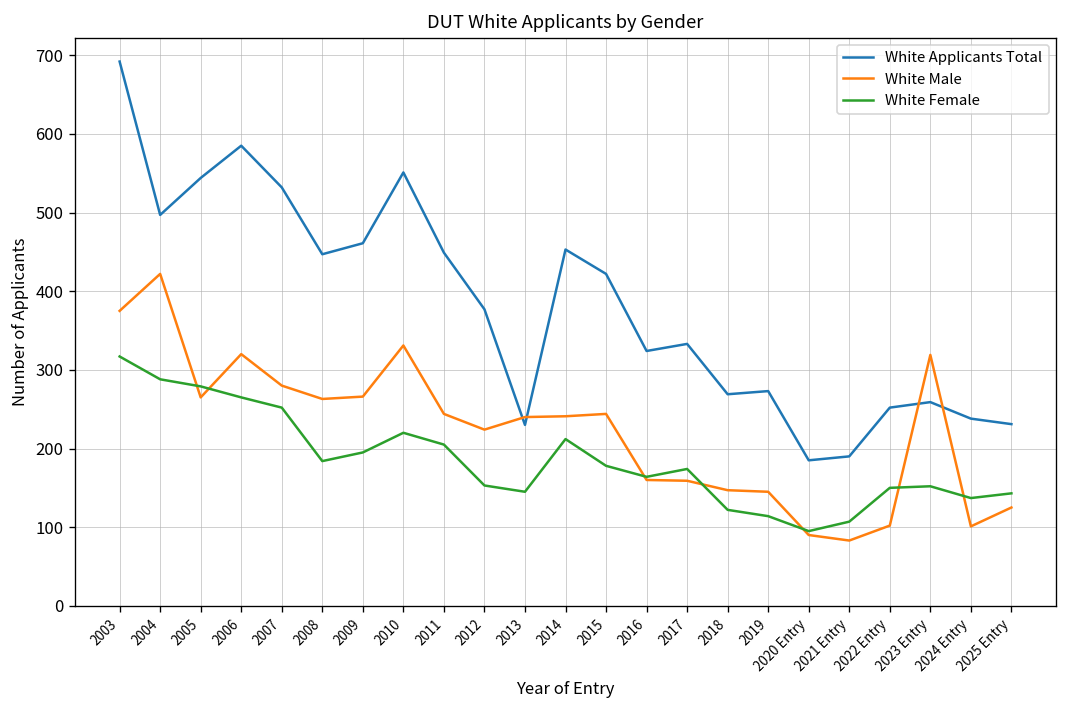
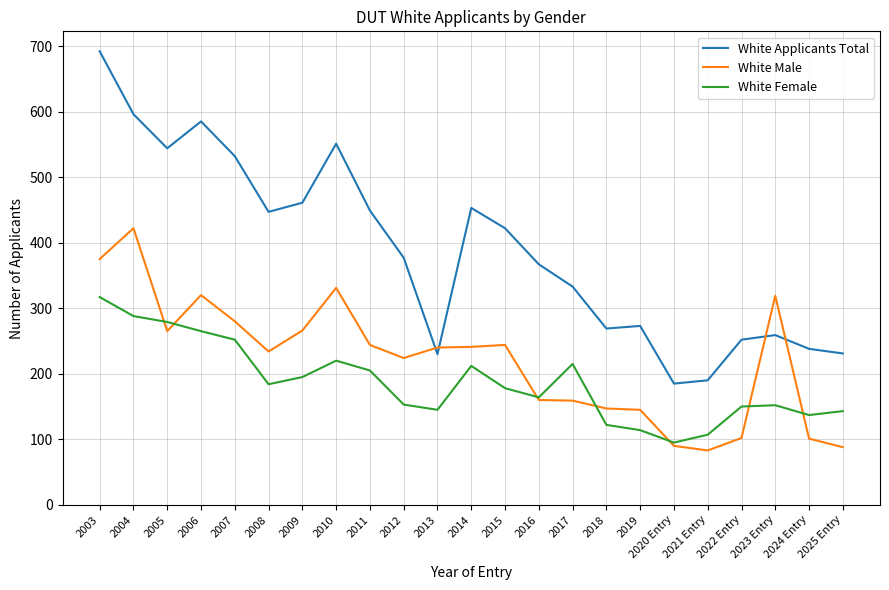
  {
    "White Applicants Total": {
      "2003": 690,
-     "2004": 500,
+     "2004": 600,
      "2005": 540,
      "2006": 590,
      "2007": 530,
      "2008": 450,
      "2009": 460,
      "2010": 550,
      "2011": 450,
      "2012": 380,
      "2013": 230,
      "2014": 450,
      "2015": 420,
-     "2016": 320,
+     "2016": 370,
      "2017": 330,
      "2018": 270,
      "2019": 270,
      "2020 Entry": 190,
      "2021 Entry": 190,
      "2022 Entry": 250,
      "2023 Entry": 260,
      "2024 Entry": 240,
      "2025 Entry": 230
    },
    "White Male": {
      "2003": 380,
      "2004": 420,
      "2005": 270,
      "2006": 320,
      "2007": 280,
-     "2008": 260,
+     "2008": 230,
      "2009": 270,
      "2010": 330,
      "2011": 240,
      "2012": 220,
      "2013": 240,
      "2014": 240,
      "2015": 240,
      "2016": 160,
      "2017": 160,
      "2018": 150,
      "2019": 150,
      "2020 Entry": 90,
      "2021 Entry": 80,
      "2022 Entry": 100,
      "2023 Entry": 320,
      "2024 Entry": 100,
-     "2025 Entry": 130
+     "2025 Entry": 90
    },
    "White Female": {
      "2003": 320,
      "2004": 290,
      "2005": 280,
      "2006": 270,
      "2007": 250,
      "2008": 180,
      "2009": 200,
      "2010": 220,
      "2011": 210,
      "2012": 150,
      "2013": 150,
      "2014": 210,
      "2015": 180,
      "2016": 160,
-     "2017": 170,
+     "2017": 220,
      "2018": 120,
      "2019": 110,
      "2020 Entry": 100,
      "2021 Entry": 110,
      "2022 Entry": 150,
      "2023 Entry": 150,
      "2024 Entry": 140,
      "2025 Entry": 140
    }
  }
